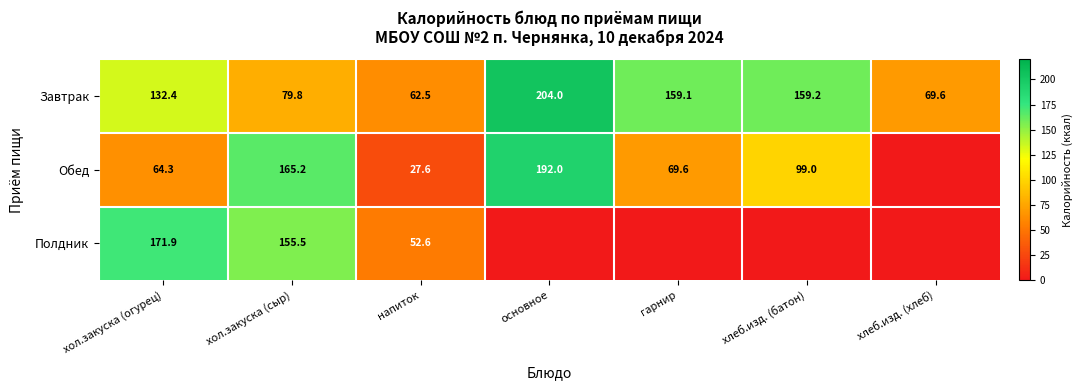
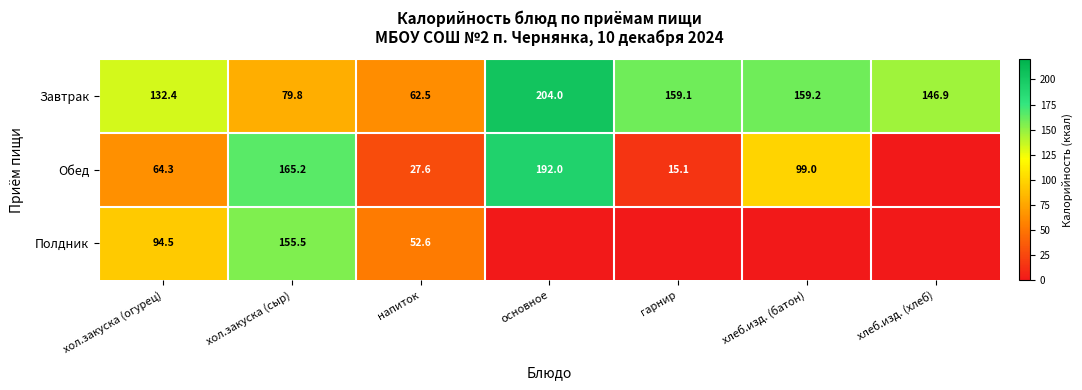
  {
    "Завтрак": {
      "хол.закуска (огурец)": 132.4,
      "хол.закуска (сыр)": 79.8,
      "напиток": 62.5,
      "основное": 204.0,
      "гарнир": 159.1,
      "хлеб.изд. (батон)": 159.2,
-     "хлеб.изд. (хлеб)": 69.6
+     "хлеб.изд. (хлеб)": 146.9
    },
    "Обед": {
      "хол.закуска (огурец)": 64.3,
      "хол.закуска (сыр)": 165.2,
      "напиток": 27.6,
      "основное": 192.0,
-     "гарнир": 69.6,
+     "гарнир": 15.1,
      "хлеб.изд. (батон)": 99.0
    },
    "Полдник": {
-     "хол.закуска (огурец)": 171.9,
+     "хол.закуска (огурец)": 94.5,
      "хол.закуска (сыр)": 155.5,
      "напиток": 52.6
    }
  }
